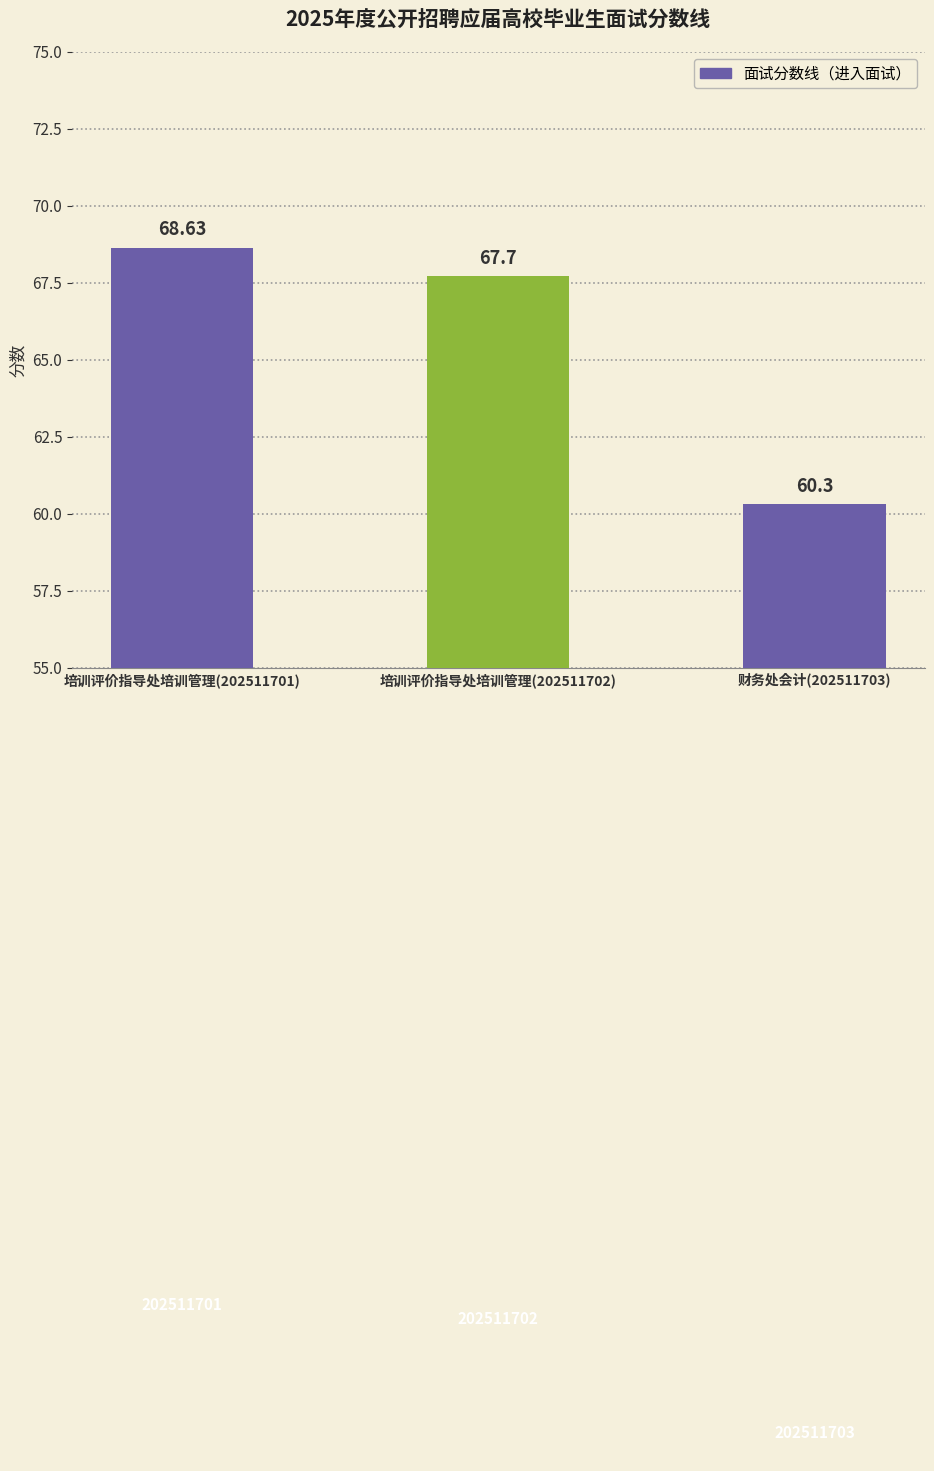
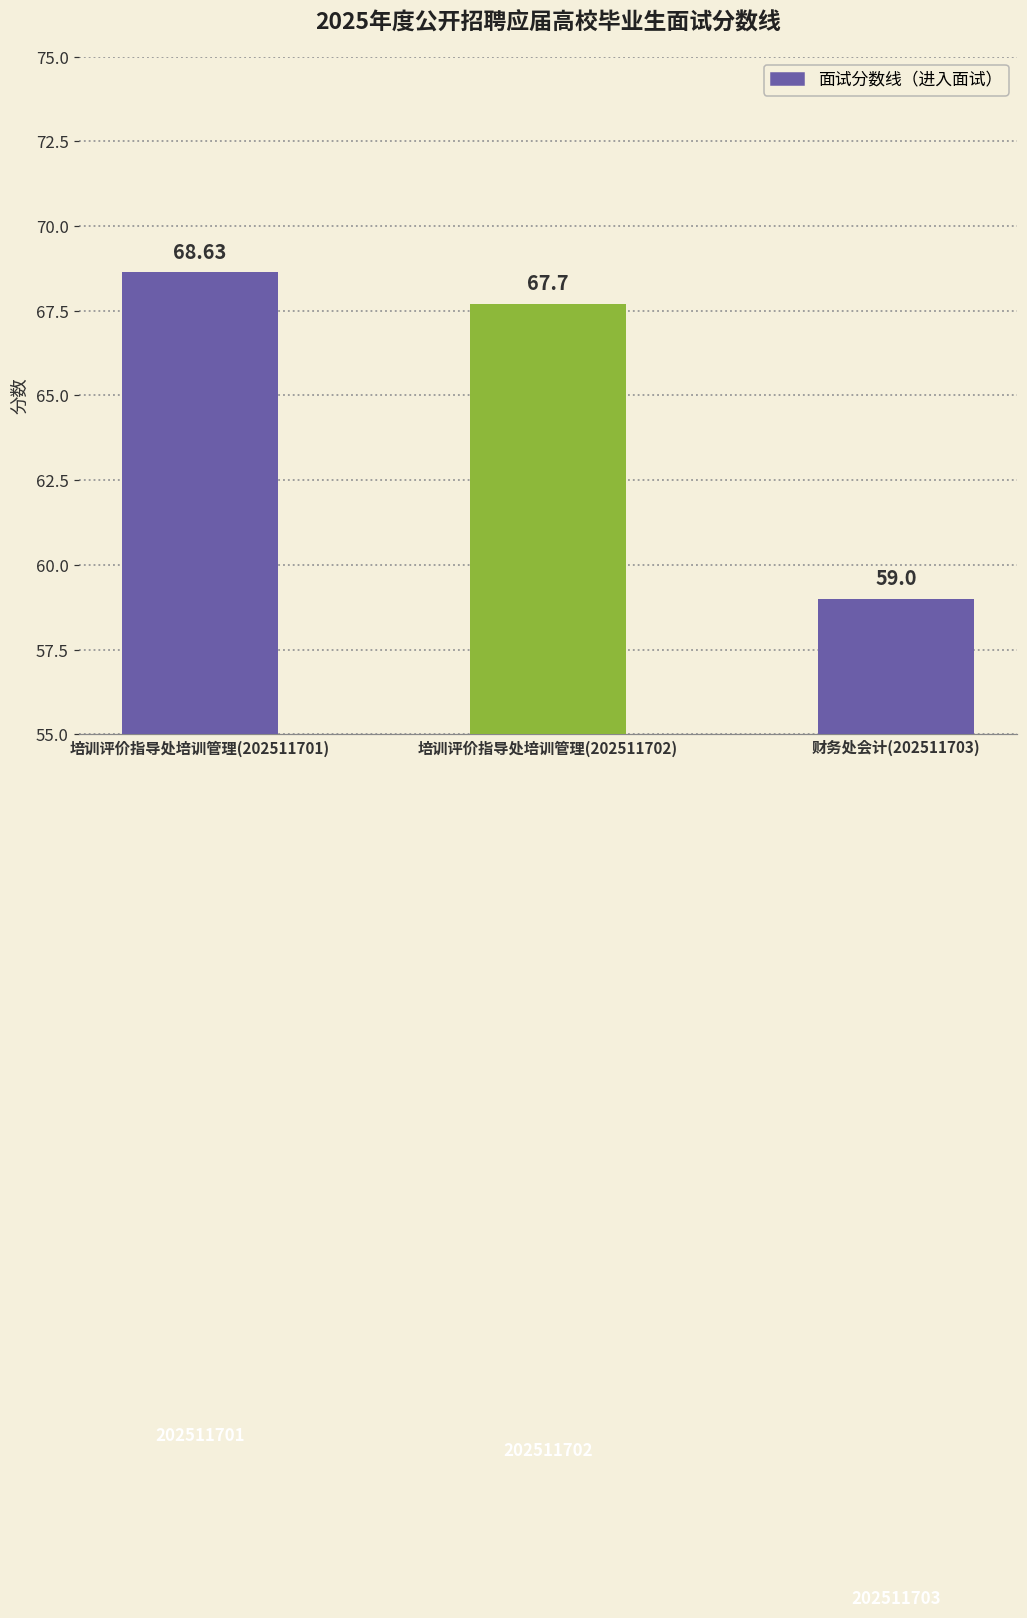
  {
    "培训评价指导处培训管理(202511701)": 68.63,
    "培训评价指导处培训管理(202511702)": 67.7,
-   "财务处会计(202511703)": 60.3
+   "财务处会计(202511703)": 59.0
  }
